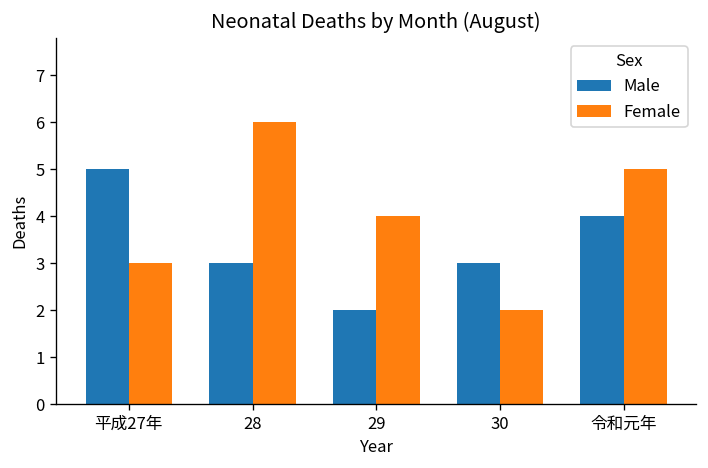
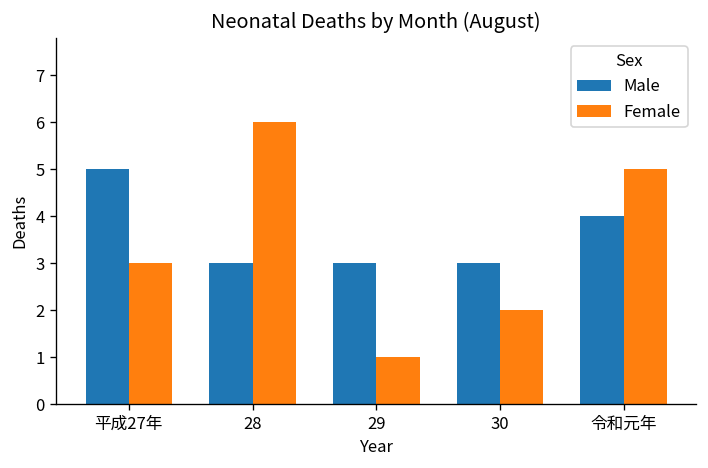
  {
    "Male": {
      "平成27年": 5,
      "28": 3,
-     "29": 2,
+     "29": 3,
      "30": 3,
      "令和元年": 4
    },
    "Female": {
      "平成27年": 3,
      "28": 6,
-     "29": 4,
+     "29": 1,
      "30": 2,
      "令和元年": 5
    }
  }
